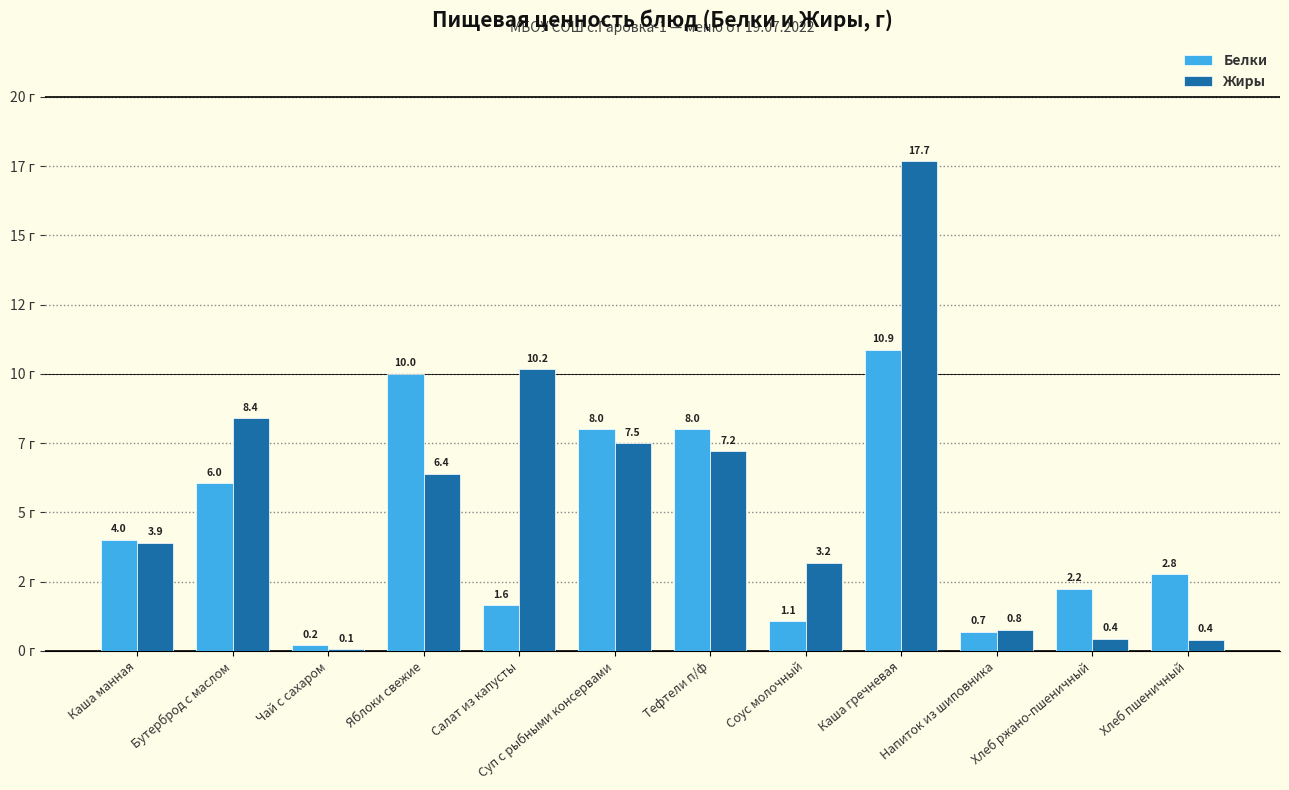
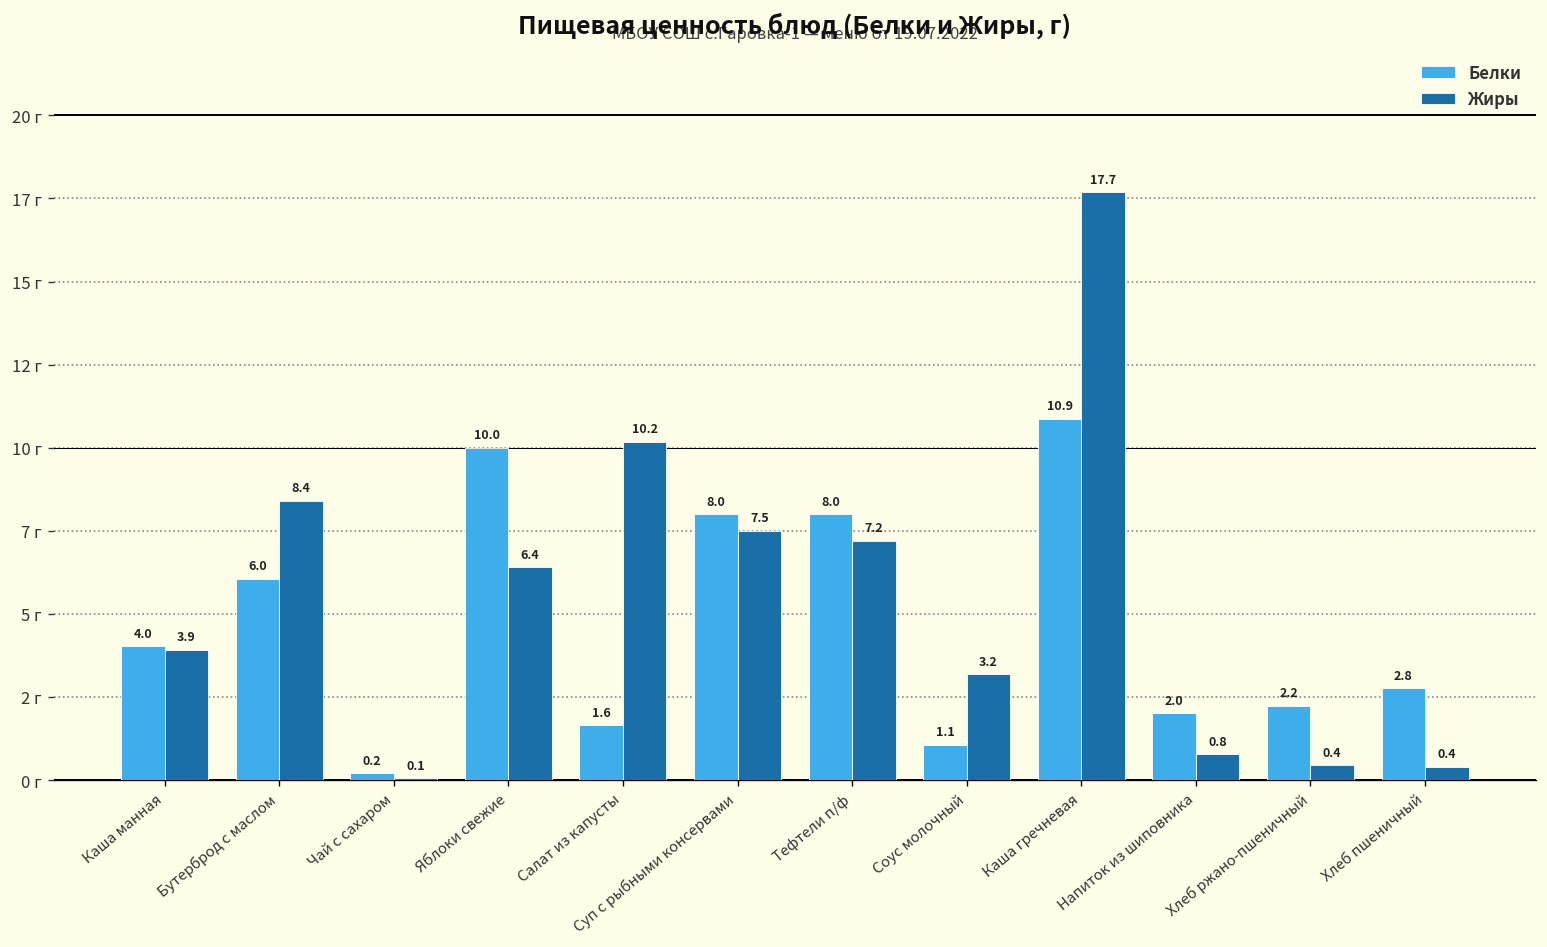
  {
    "Белки": {
      "Каша манная": 4.0,
      "Бутерброд с маслом": 6.0,
      "Чай с сахаром": 0.2,
      "Яблоки свежие": 10.0,
      "Салат из капусты": 1.6,
      "Суп с рыбными консервами": 8.0,
      "Тефтели п/ф": 8.0,
      "Соус молочный": 1.1,
      "Каша гречневая": 10.9,
-     "Напиток из шиповника": 0.7,
+     "Напиток из шиповника": 2.0,
      "Хлеб ржано-пшеничный": 2.2,
      "Хлеб пшеничный": 2.8
    },
    "Жиры": {
      "Каша манная": 3.9,
      "Бутерброд с маслом": 8.4,
      "Чай с сахаром": 0.1,
      "Яблоки свежие": 6.4,
      "Салат из капусты": 10.2,
      "Суп с рыбными консервами": 7.5,
      "Тефтели п/ф": 7.2,
      "Соус молочный": 3.2,
      "Каша гречневая": 17.7,
      "Напиток из шиповника": 0.8,
      "Хлеб ржано-пшеничный": 0.4,
      "Хлеб пшеничный": 0.4
    }
  }
